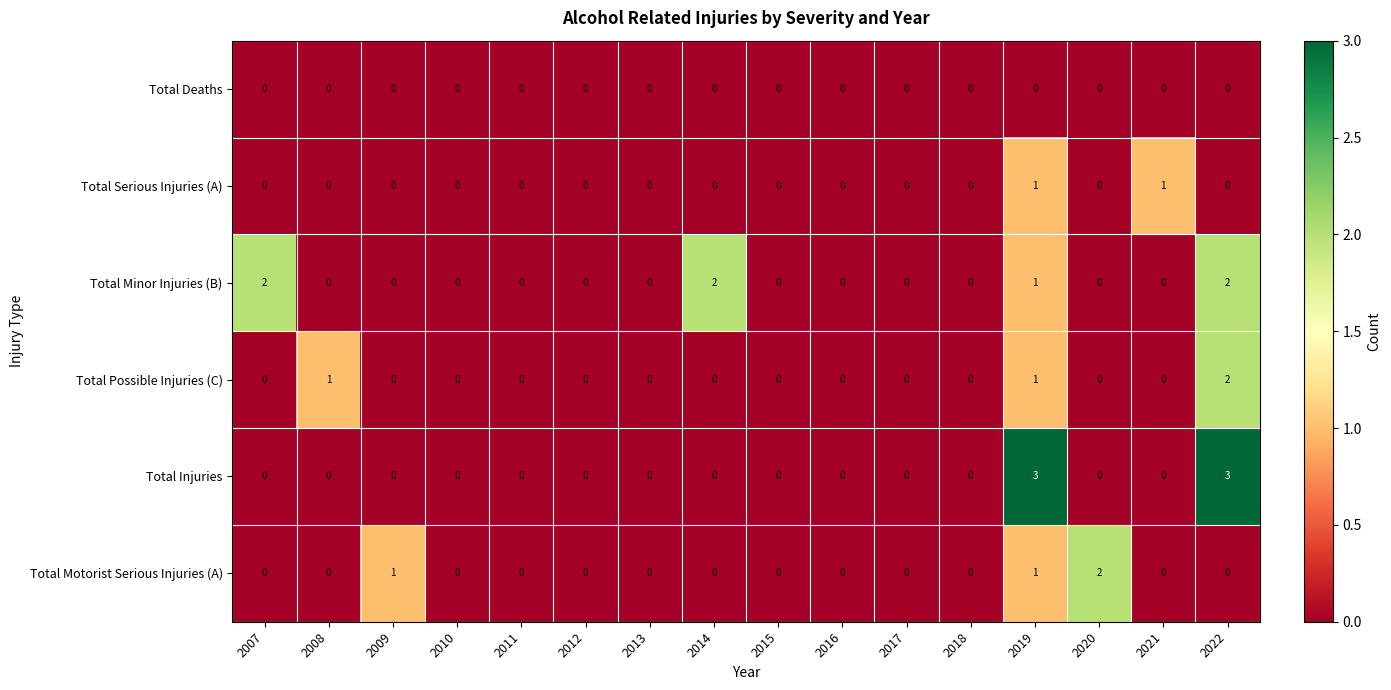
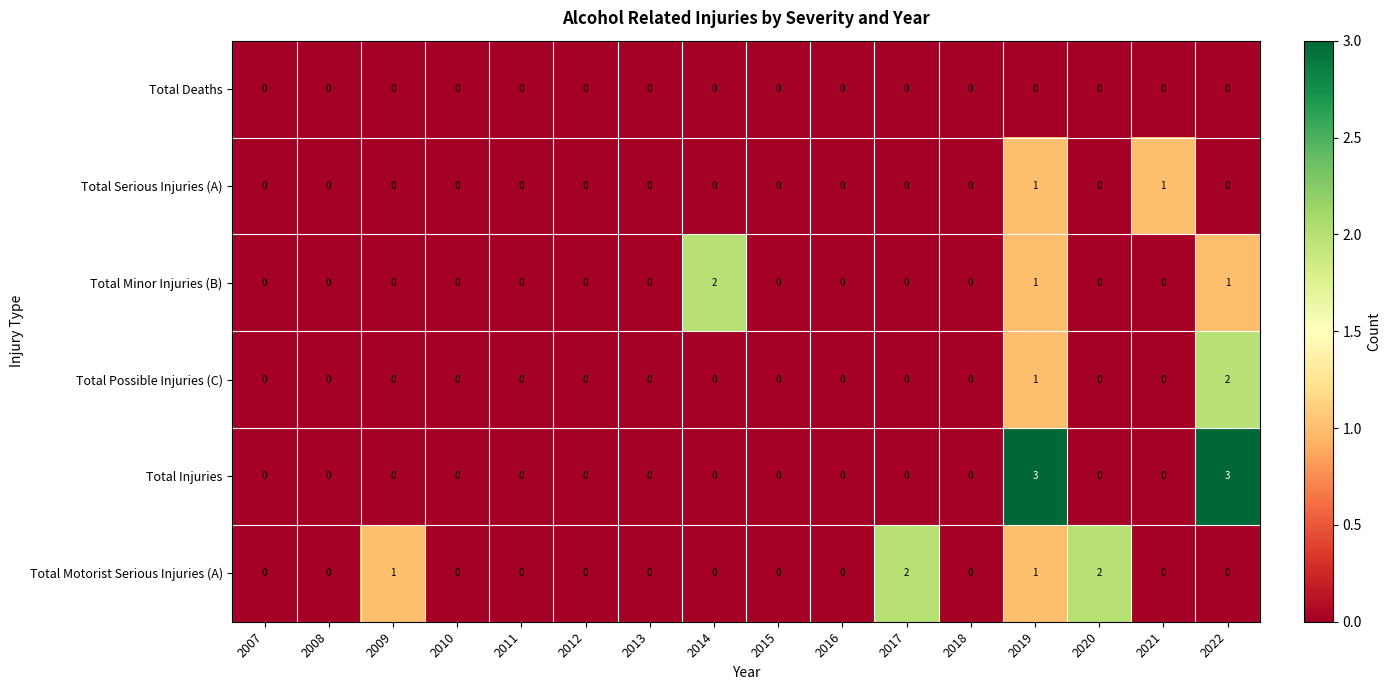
  {
    "Total Deaths": {
      "2007": 0,
      "2008": 0,
      "2009": 0,
      "2010": 0,
      "2011": 0,
      "2012": 0,
      "2013": 0,
      "2014": 0,
      "2015": 0,
      "2016": 0,
      "2017": 0,
      "2018": 0,
      "2019": 0,
      "2020": 0,
      "2021": 0,
      "2022": 0
    },
    "Total Serious Injuries (A)": {
      "2007": 0,
      "2008": 0,
      "2009": 0,
      "2010": 0,
      "2011": 0,
      "2012": 0,
      "2013": 0,
      "2014": 0,
      "2015": 0,
      "2016": 0,
      "2017": 0,
      "2018": 0,
      "2019": 1,
      "2020": 0,
      "2021": 1,
      "2022": 0
    },
    "Total Minor Injuries (B)": {
-     "2007": 2,
+     "2007": 0,
      "2008": 0,
      "2009": 0,
      "2010": 0,
      "2011": 0,
      "2012": 0,
      "2013": 0,
      "2014": 2,
      "2015": 0,
      "2016": 0,
      "2017": 0,
      "2018": 0,
      "2019": 1,
      "2020": 0,
      "2021": 0,
-     "2022": 2
+     "2022": 1
    },
    "Total Possible Injuries (C)": {
      "2007": 0,
-     "2008": 1,
+     "2008": 0,
      "2009": 0,
      "2010": 0,
      "2011": 0,
      "2012": 0,
      "2013": 0,
      "2014": 0,
      "2015": 0,
      "2016": 0,
      "2017": 0,
      "2018": 0,
      "2019": 1,
      "2020": 0,
      "2021": 0,
      "2022": 2
    },
    "Total Injuries": {
      "2007": 0,
      "2008": 0,
      "2009": 0,
      "2010": 0,
      "2011": 0,
      "2012": 0,
      "2013": 0,
      "2014": 0,
      "2015": 0,
      "2016": 0,
      "2017": 0,
      "2018": 0,
      "2019": 3,
      "2020": 0,
      "2021": 0,
      "2022": 3
    },
    "Total Motorist Serious Injuries (A)": {
      "2007": 0,
      "2008": 0,
      "2009": 1,
      "2010": 0,
      "2011": 0,
      "2012": 0,
      "2013": 0,
      "2014": 0,
      "2015": 0,
      "2016": 0,
-     "2017": 0,
+     "2017": 2,
      "2018": 0,
      "2019": 1,
      "2020": 2,
      "2021": 0,
      "2022": 0
    }
  }
